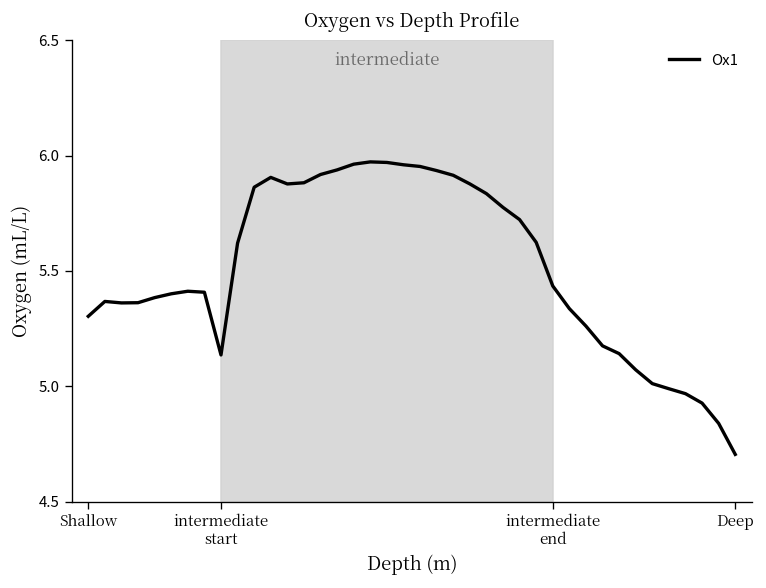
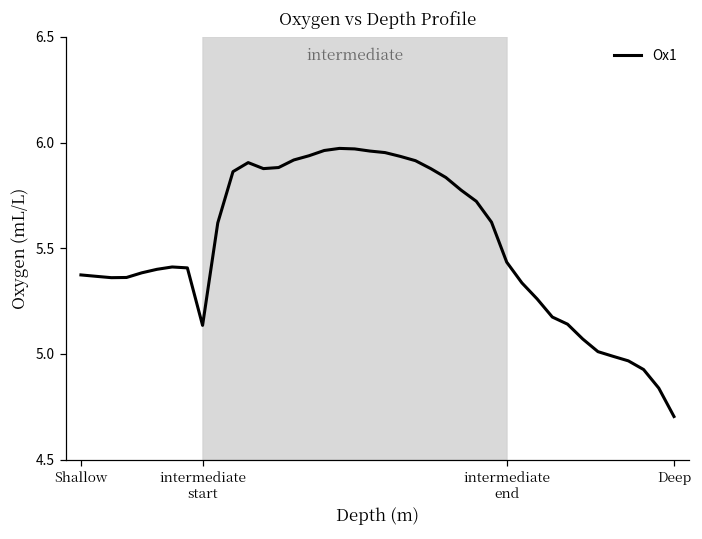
  {
-   "Shallow": 5.30,
+   "Shallow": 5.37,
    "intermediate start": 5.14,
    "intermediate end": 5.43,
    "Deep": 4.70
  }
